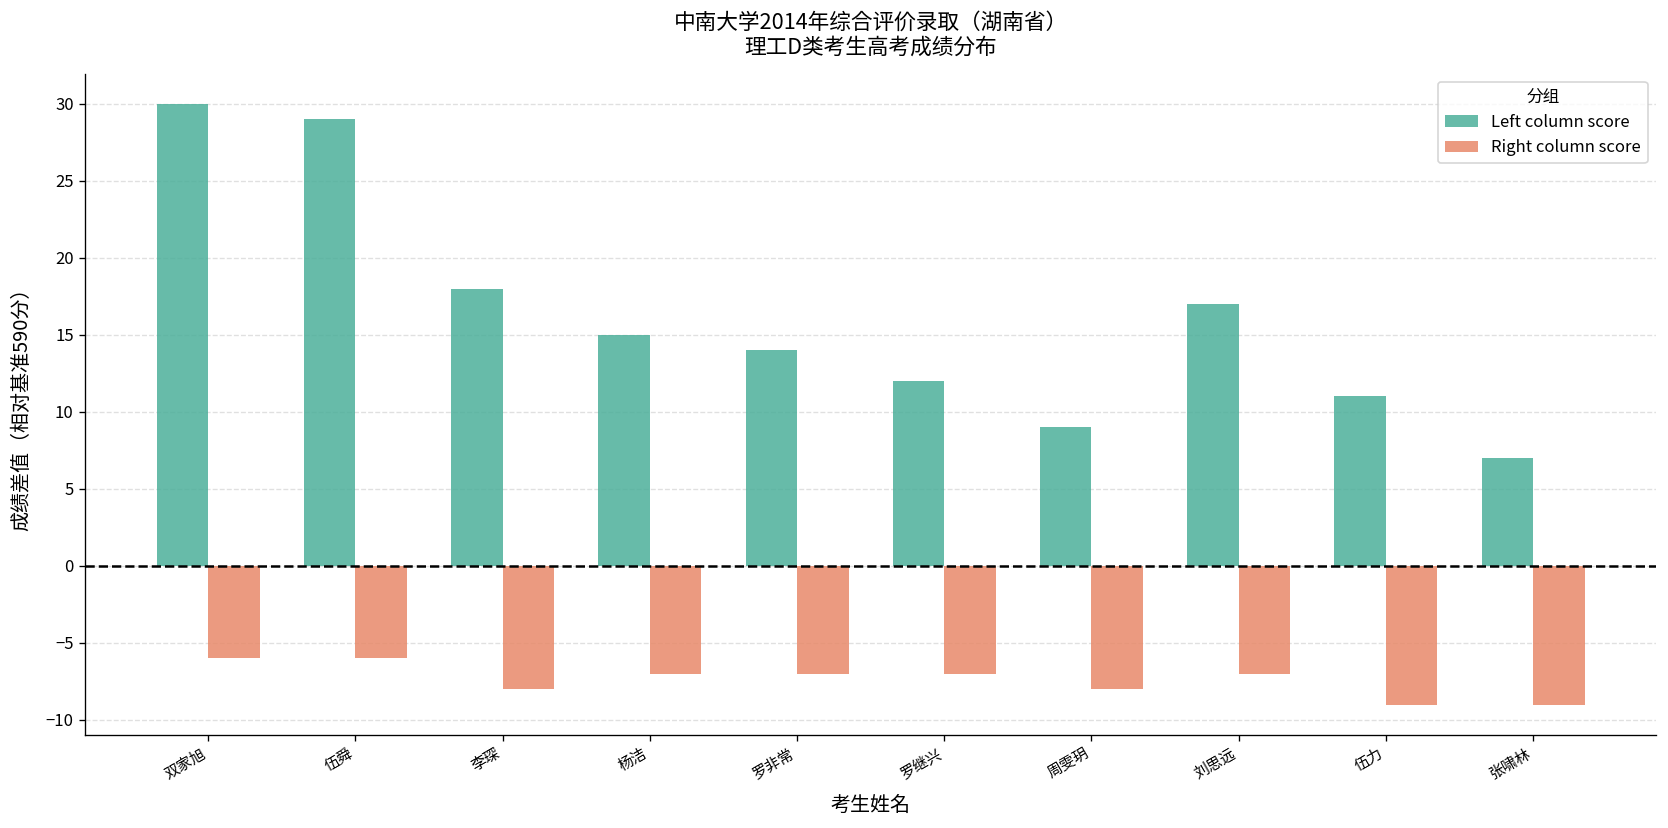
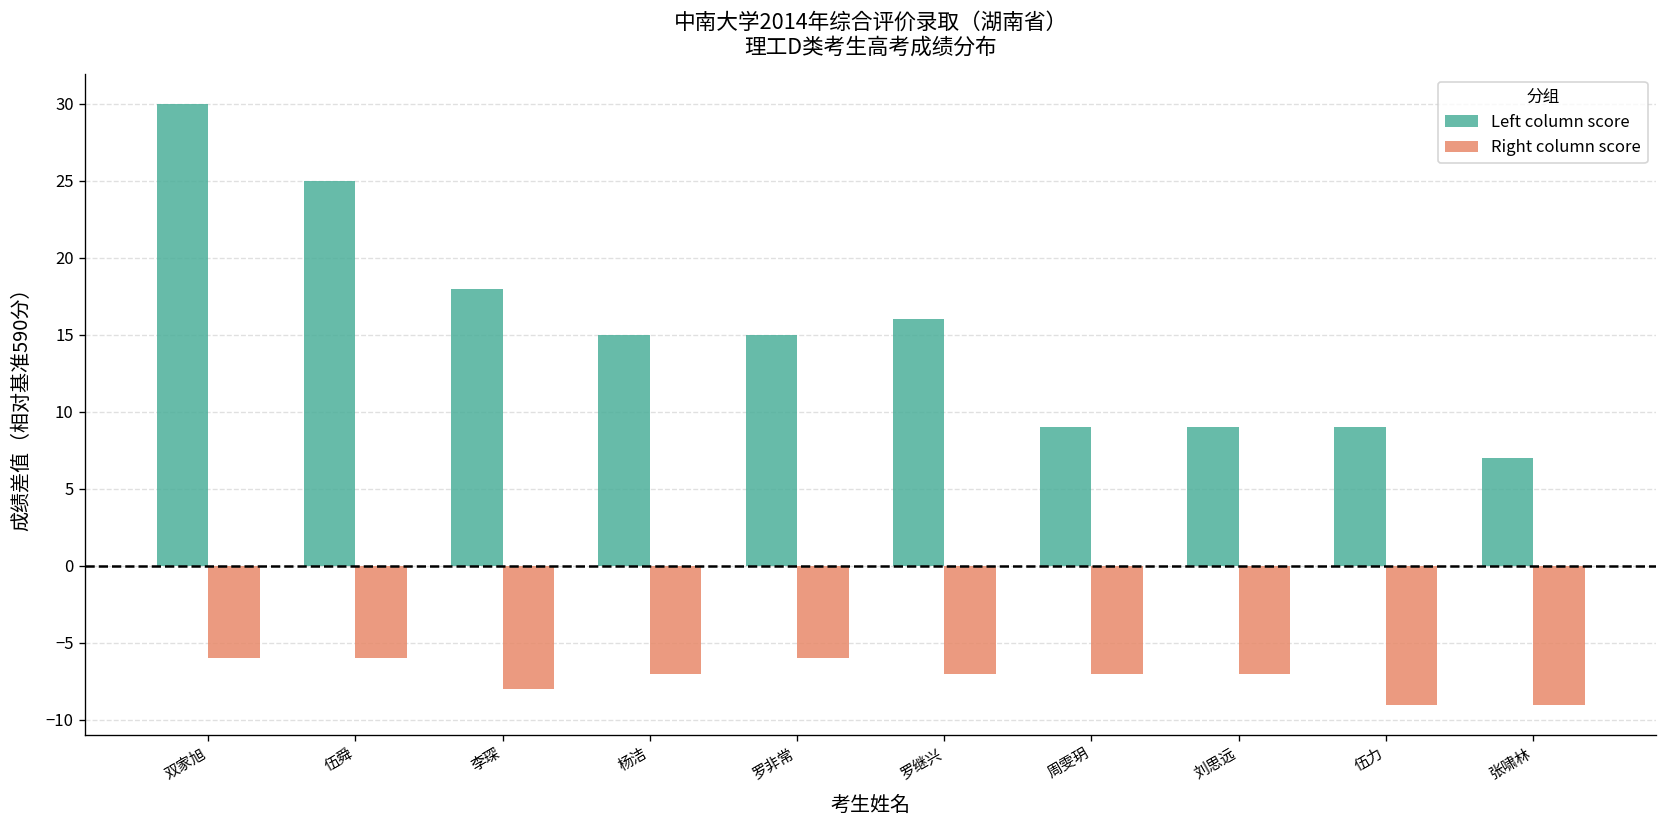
  {
    "Left column score": {
      "双家旭": 30.0,
-     "伍舜": 29.0,
+     "伍舜": 25.0,
      "李琛": 18.0,
      "杨洁": 15.0,
-     "罗非常": 14.0,
-     "罗继兴": 12.0,
+     "罗非常": 15.0,
+     "罗继兴": 16.0,
      "周雯玥": 9.0,
-     "刘思远": 17.0,
-     "伍力": 11.0,
+     "刘思远": 9.0,
+     "伍力": 9.0,
      "张啸林": 7.0
    },
    "Right column score": {
      "双家旭": -6.0,
      "伍舜": -6.0,
      "李琛": -8.0,
      "杨洁": -7.0,
-     "罗非常": -7.0,
+     "罗非常": -6.0,
      "罗继兴": -7.0,
-     "周雯玥": -8.0,
+     "周雯玥": -7.0,
      "刘思远": -7.0,
      "伍力": -9.0,
      "张啸林": -9.0
    }
  }
